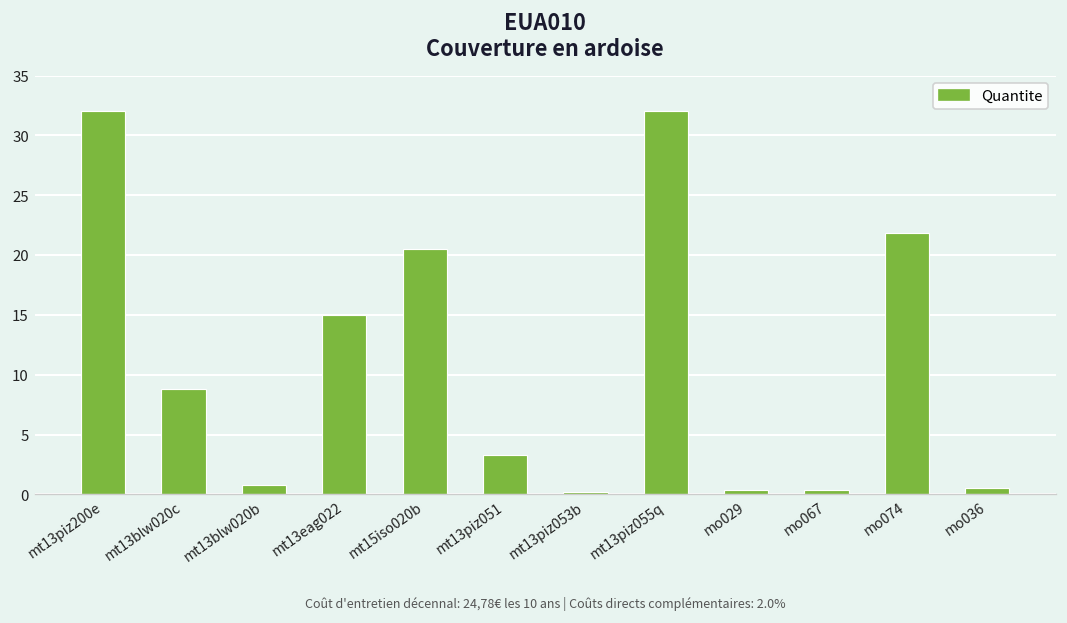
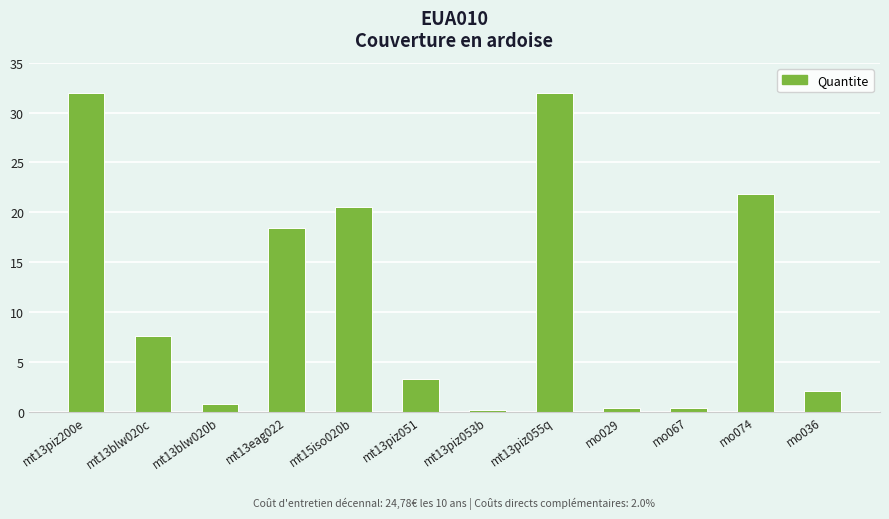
  {
    "mt13piz200e": 32,
-   "mt13blw020c": 9,
+   "mt13blw020c": 8,
    "mt13blw020b": 1,
-   "mt13eag022": 15,
+   "mt13eag022": 18,
    "mt15iso020b": 21,
    "mt13piz051": 3,
    "mt13piz055q": 32,
    "mo029": 0,
    "mo067": 0,
    "mo074": 22,
-   "mo036": 1
+   "mo036": 2
  }
